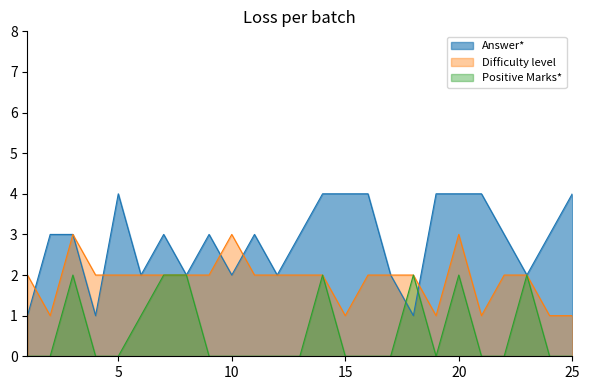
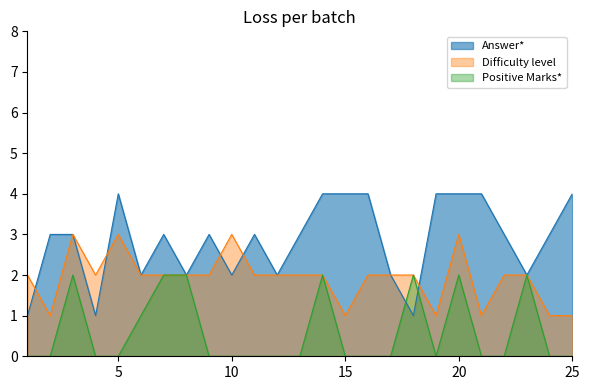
  {
    "Answer*": {
      "5": 4,
      "10": 2,
      "15": 4,
      "20": 4,
      "25": 4
    },
    "Difficulty level": {
-     "5": 2,
+     "5": 3,
      "10": 3,
      "15": 1,
      "20": 3,
      "25": 1
    },
    "Positive Marks*": {
      "5": 0,
      "10": 0,
      "15": 0,
      "20": 2,
      "25": 0
    }
  }
